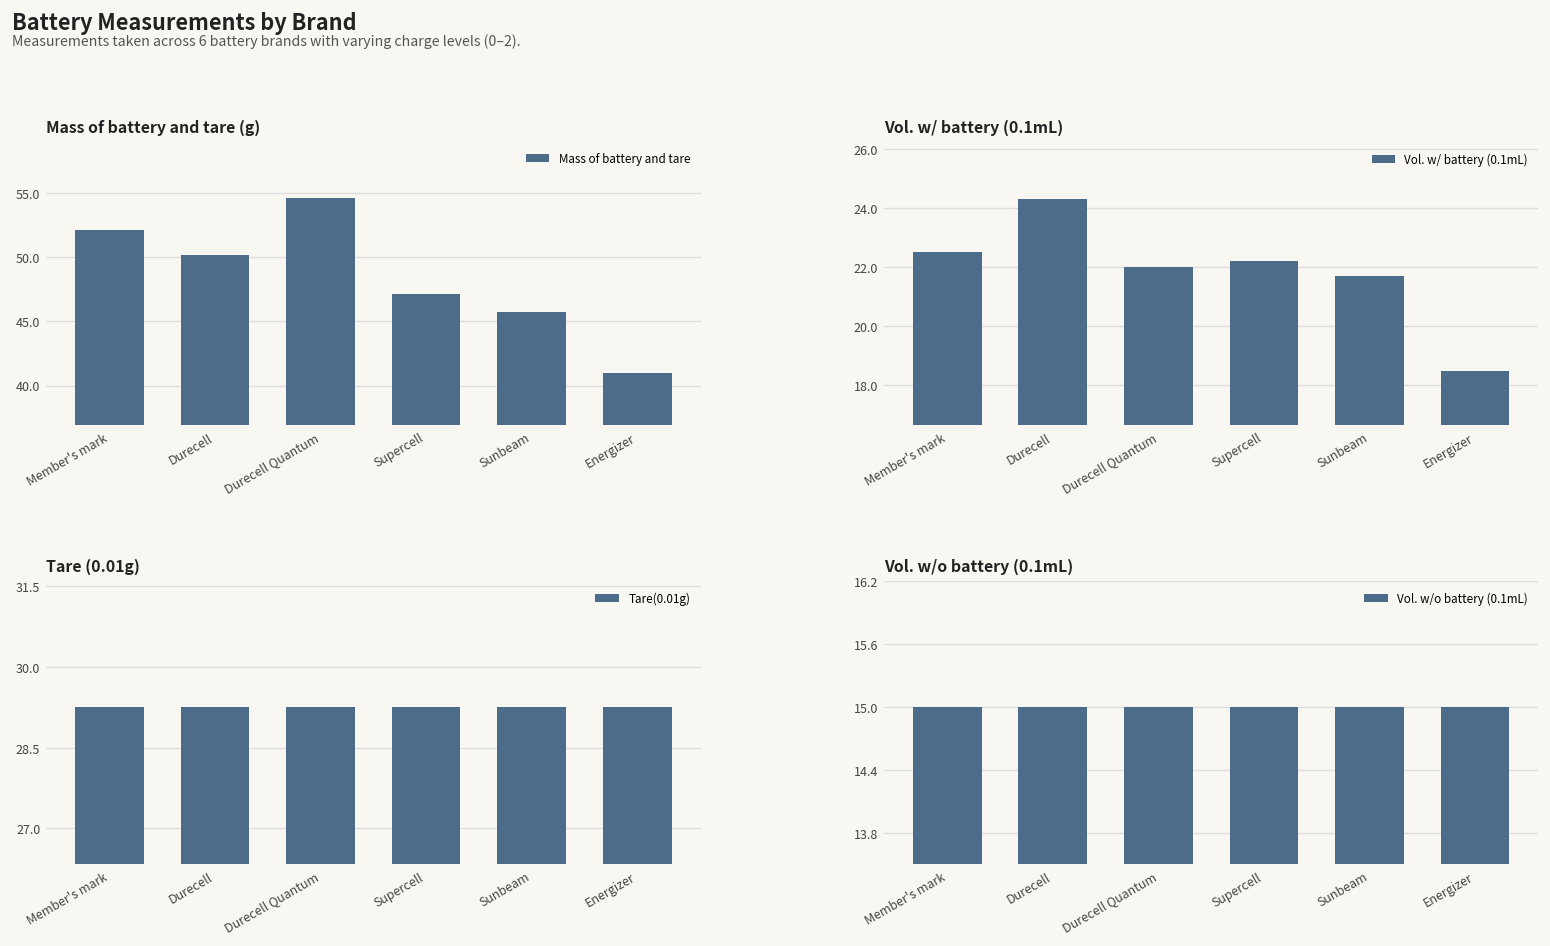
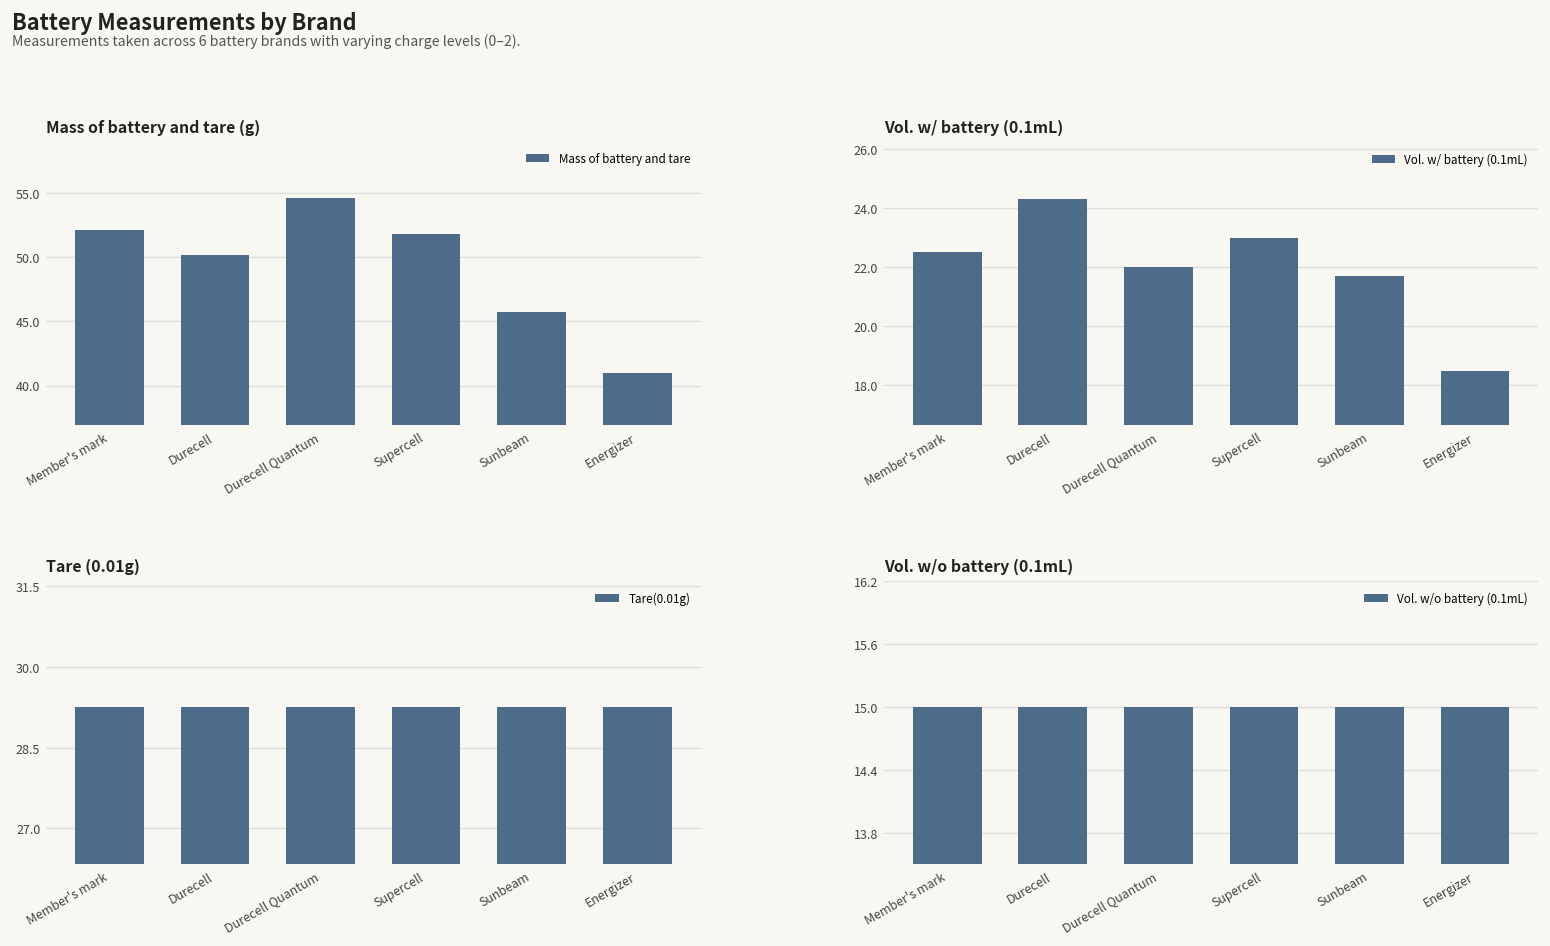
  {
    "Mass of battery and tare (g)": {
      "Member's mark": 52.1,
      "Durecell": 50.2,
      "Durecell Quantum": 54.6,
-     "Supercell": 47.1,
+     "Supercell": 51.8,
      "Sunbeam": 45.7,
      "Energizer": 41.0
    },
    "Vol. w/ battery (0.1mL)": {
      "Member's mark": 22.5,
      "Durecell": 24.3,
      "Durecell Quantum": 22.0,
-     "Supercell": 22.2,
+     "Supercell": 23.0,
      "Sunbeam": 21.7,
      "Energizer": 18.5
    },
    "Tare (0.01g)": {
      "Member's mark": 29.3,
      "Durecell": 29.3,
      "Durecell Quantum": 29.3,
      "Supercell": 29.3,
      "Sunbeam": 29.3,
      "Energizer": 29.3
    },
    "Vol. w/o battery (0.1mL)": {
      "Member's mark": 15.0,
      "Durecell": 15.0,
      "Durecell Quantum": 15.0,
      "Supercell": 15.0,
      "Sunbeam": 15.0,
      "Energizer": 15.0
    }
  }
